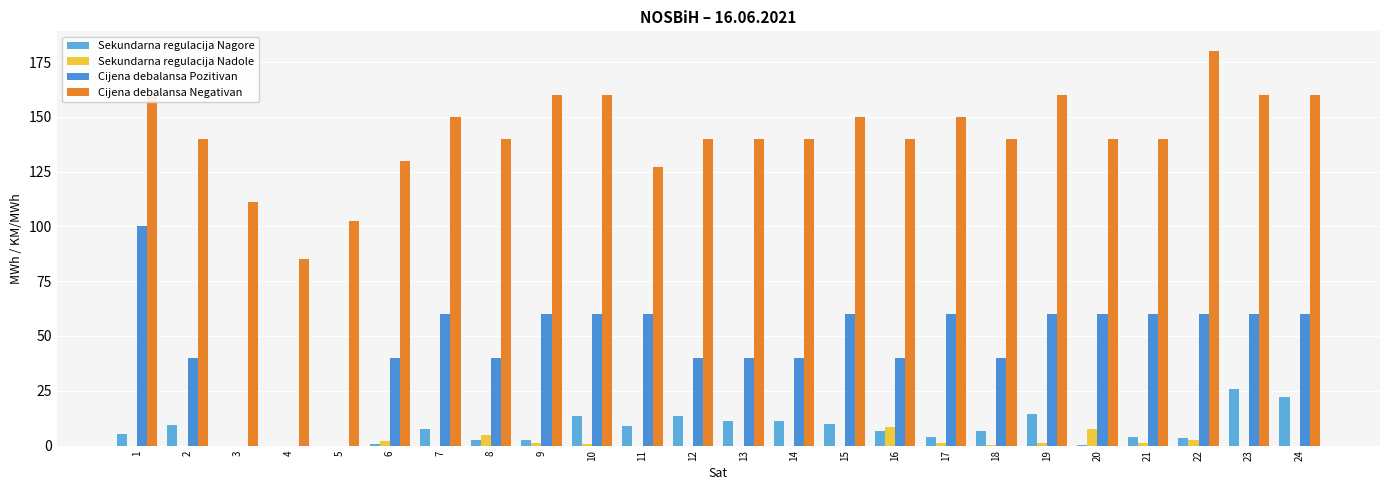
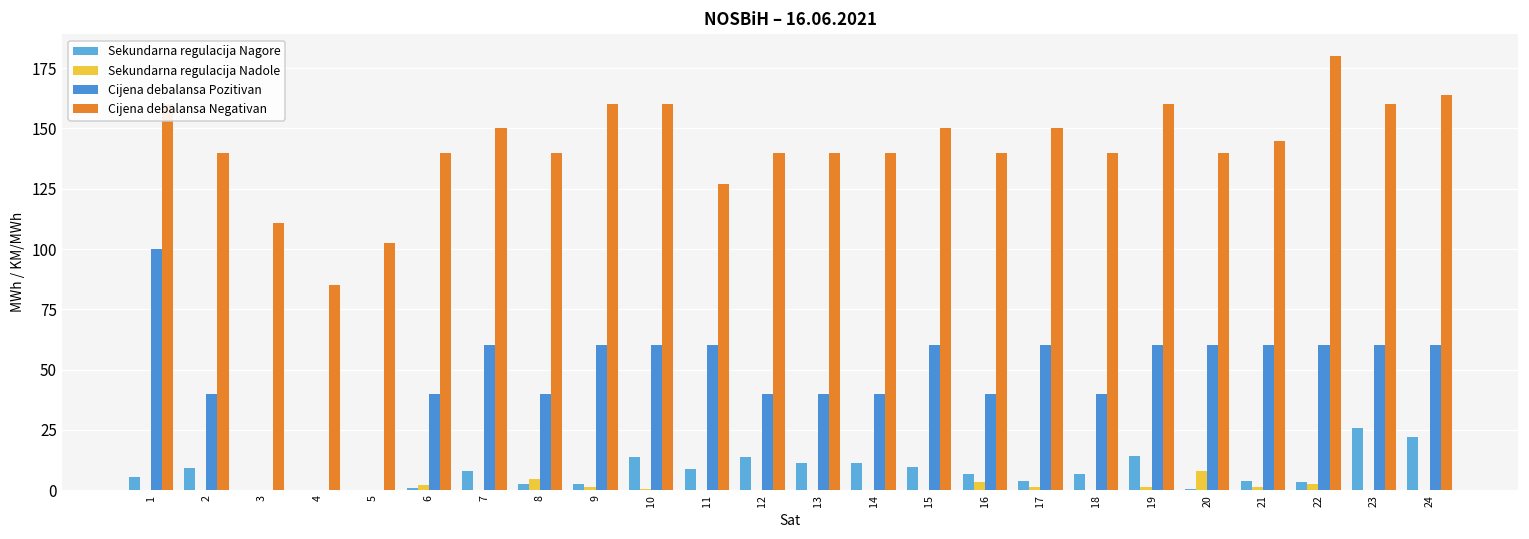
  {
    "Sekundarna regulacija Nadole": {
      "1": 0,
      "2": 0,
      "3": 0,
      "4": 0,
      "5": 0,
      "6": 2,
      "7": 0,
      "8": 5,
      "9": 1,
      "11": 0,
      "12": 0,
      "13": 0,
      "14": 0,
      "15": 0,
-     "16": 8,
+     "16": 3,
      "19": 1,
      "20": 8,
      "21": 1,
      "22": 2,
      "23": 0,
      "24": 0
    },
    "Cijena debalansa Negativan": {
      "2": 140,
      "3": 111,
      "4": 85,
      "5": 102,
-     "6": 130,
+     "6": 140,
      "7": 150,
      "8": 140,
      "9": 160,
      "10": 160,
      "11": 127,
      "12": 140,
      "13": 140,
      "14": 140,
      "15": 150,
      "16": 140,
      "17": 150,
      "18": 140,
      "19": 160,
      "20": 140,
-     "21": 140,
+     "21": 145,
      "22": 180,
      "23": 160,
-     "24": 160
+     "24": 164
    }
  }
